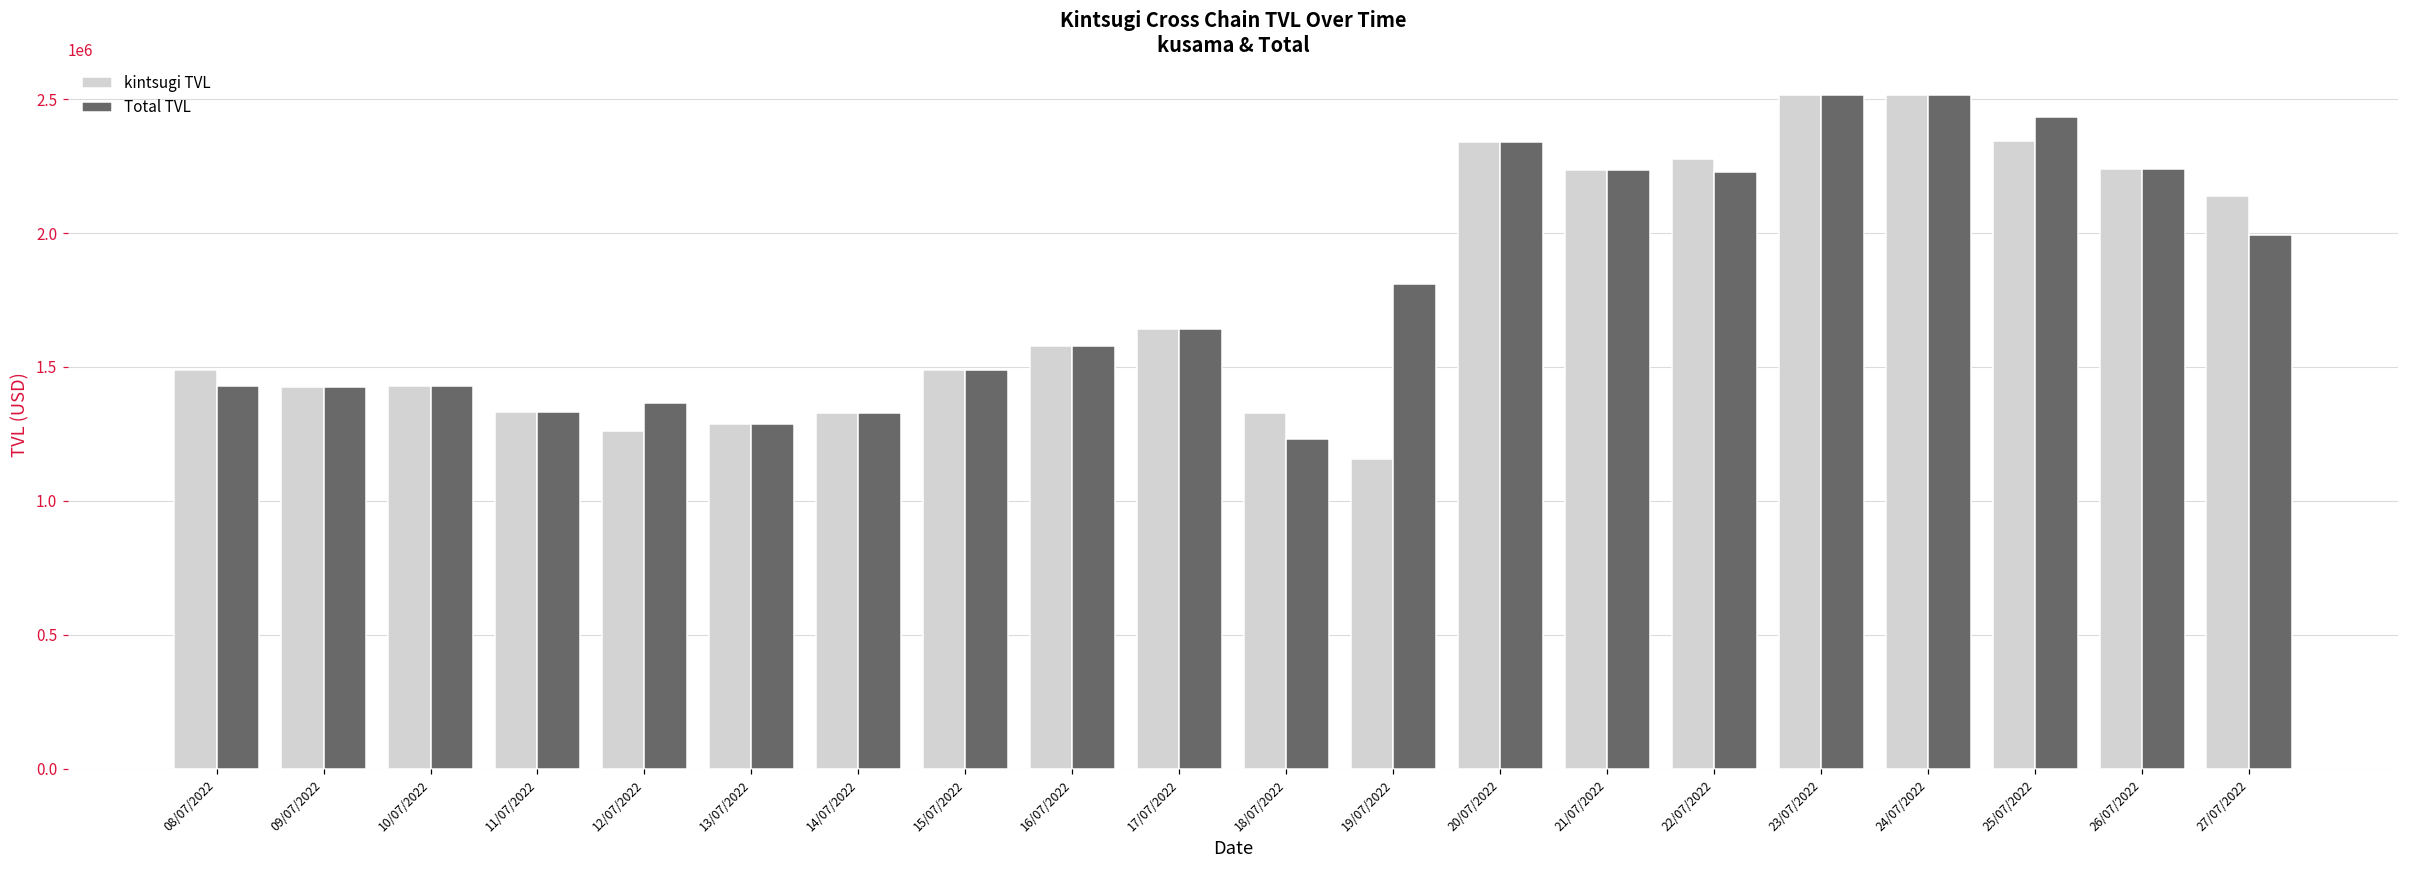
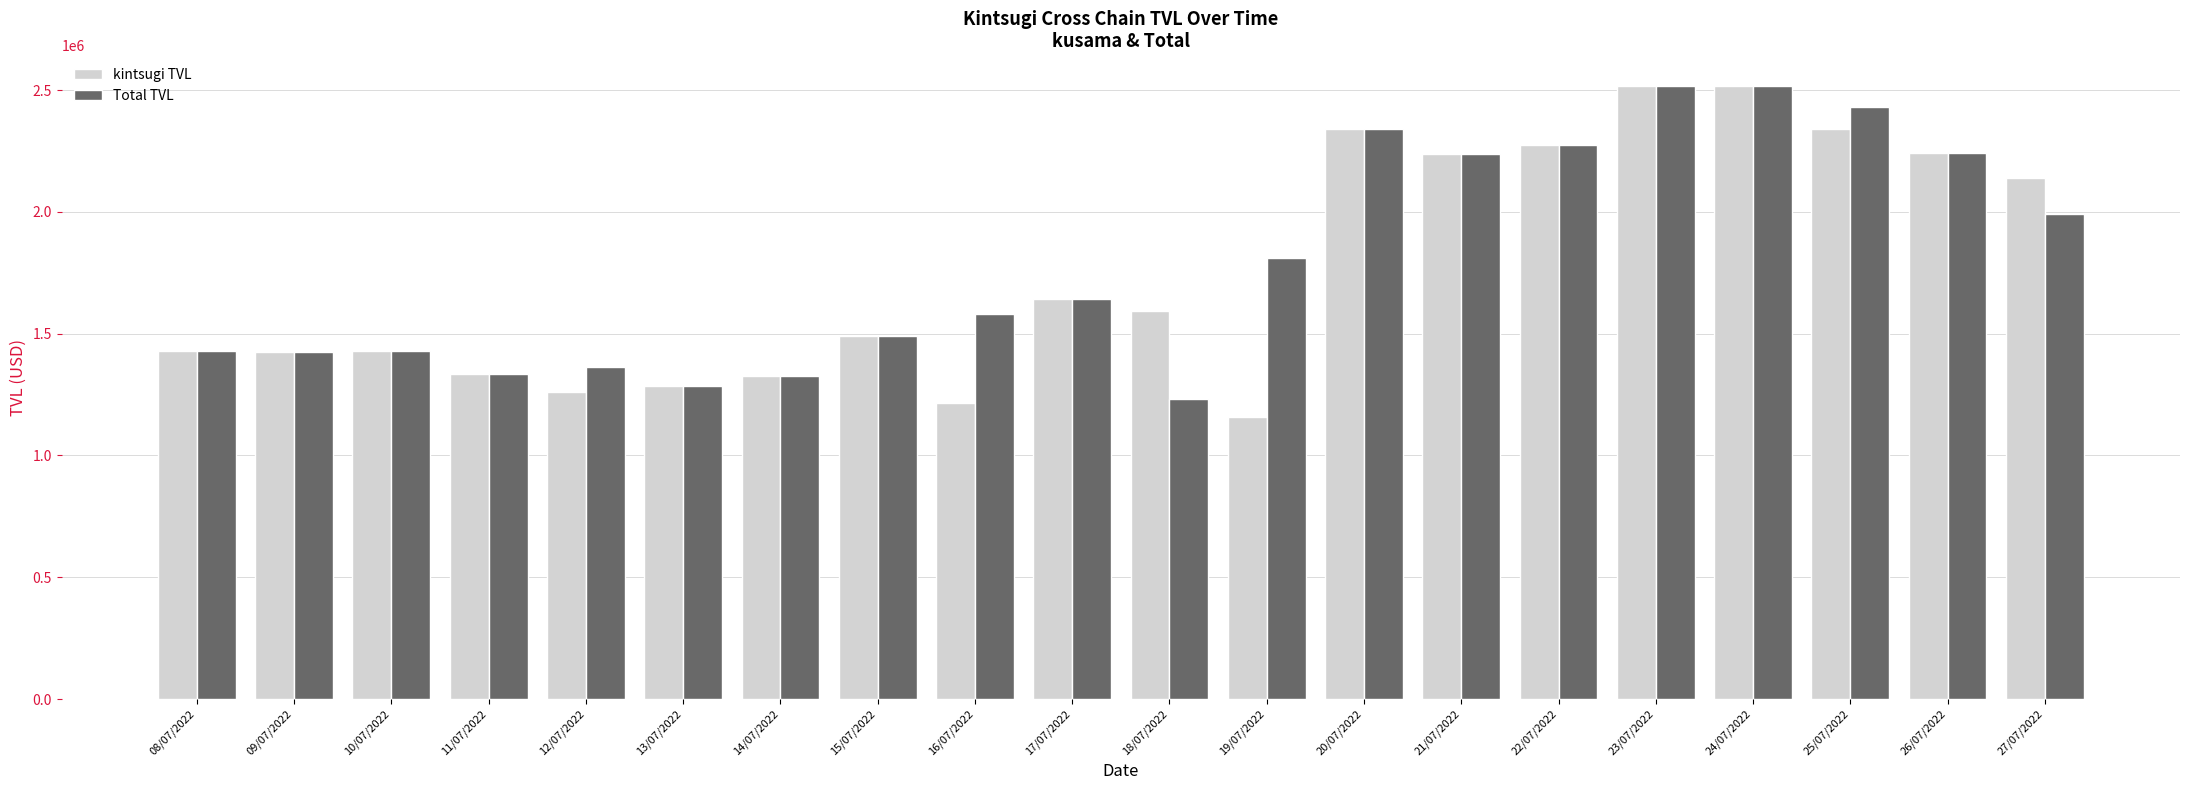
  {
    "kintsugi TVL": {
-     "08/07/2022": 1490000,
+     "08/07/2022": 1430000,
      "09/07/2022": 1430000,
      "10/07/2022": 1430000,
      "11/07/2022": 1330000,
      "12/07/2022": 1260000,
      "13/07/2022": 1290000,
      "14/07/2022": 1330000,
      "15/07/2022": 1490000,
-     "16/07/2022": 1580000,
+     "16/07/2022": 1210000,
      "17/07/2022": 1640000,
-     "18/07/2022": 1330000,
+     "18/07/2022": 1590000,
      "19/07/2022": 1160000,
      "20/07/2022": 2340000,
      "21/07/2022": 2240000,
      "22/07/2022": 2280000,
      "23/07/2022": 2520000,
      "24/07/2022": 2520000,
      "25/07/2022": 2340000,
      "26/07/2022": 2240000,
      "27/07/2022": 2140000
    },
    "Total TVL": {
      "08/07/2022": 1430000,
      "09/07/2022": 1430000,
      "10/07/2022": 1430000,
      "11/07/2022": 1330000,
      "12/07/2022": 1360000,
      "13/07/2022": 1290000,
      "14/07/2022": 1330000,
      "15/07/2022": 1490000,
      "16/07/2022": 1580000,
      "17/07/2022": 1640000,
      "18/07/2022": 1230000,
      "19/07/2022": 1810000,
      "20/07/2022": 2340000,
      "21/07/2022": 2240000,
-     "22/07/2022": 2230000,
+     "22/07/2022": 2280000,
      "23/07/2022": 2520000,
      "24/07/2022": 2520000,
      "25/07/2022": 2430000,
      "26/07/2022": 2240000,
      "27/07/2022": 1990000
    }
  }
